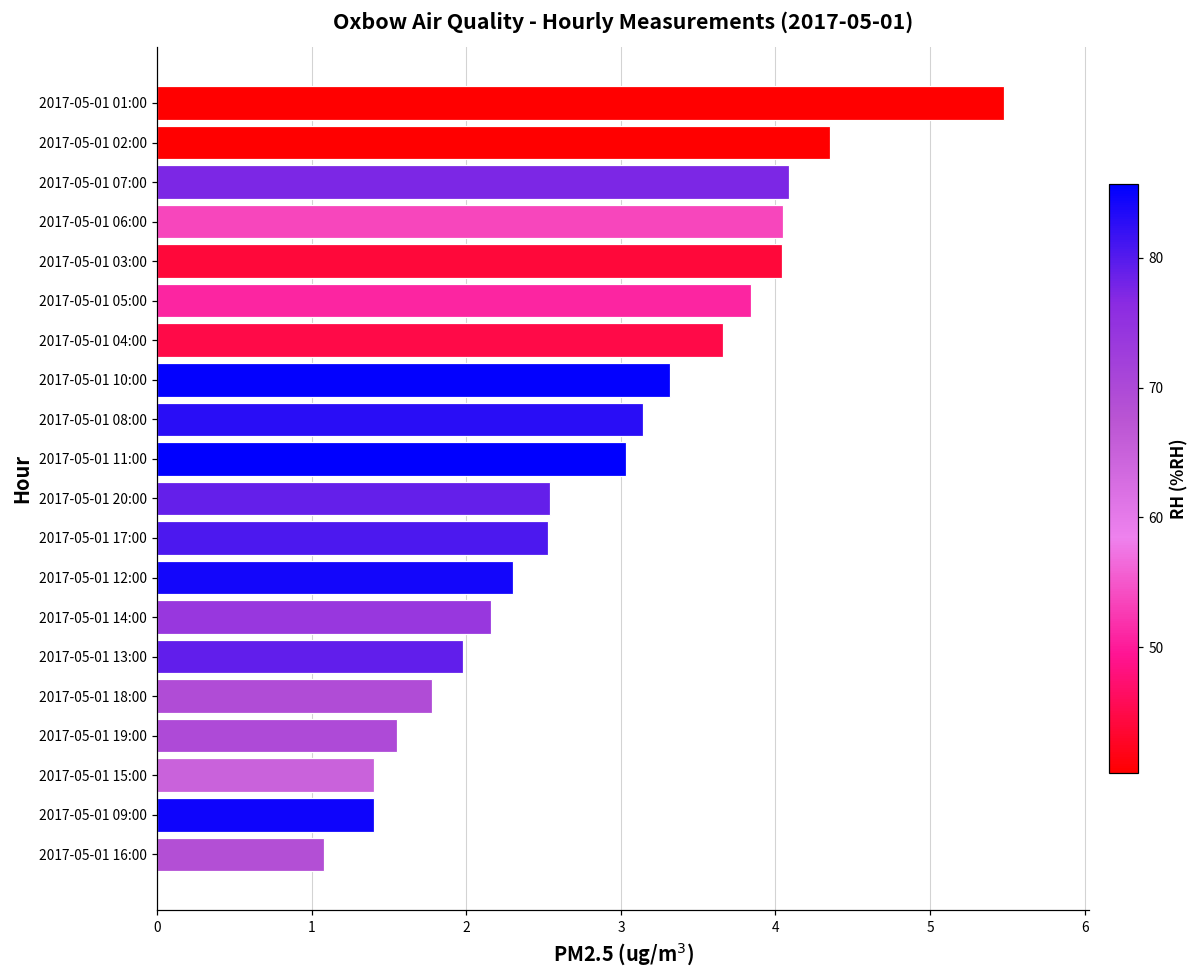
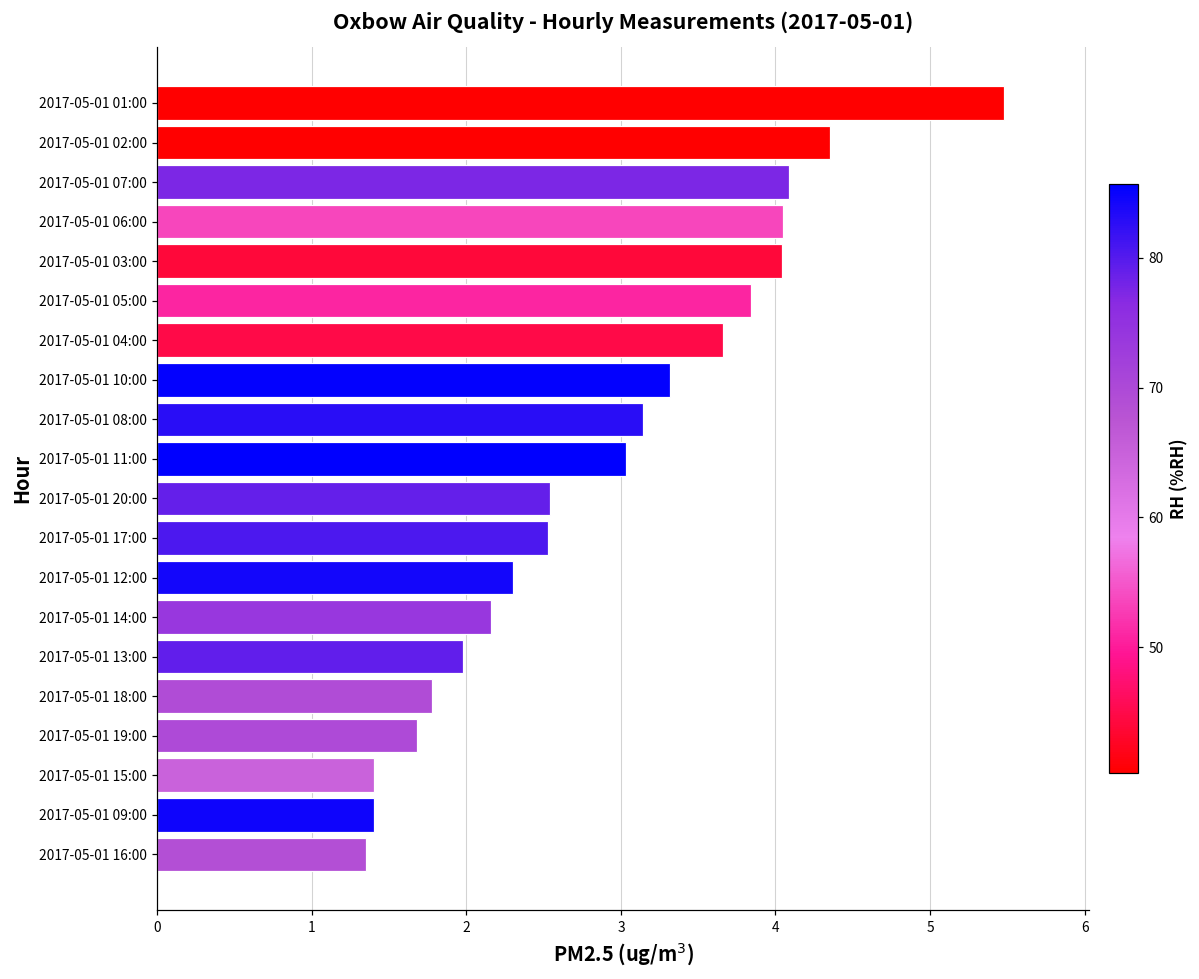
  {
    "2017-05-01 01:00": 5.48,
    "2017-05-01 02:00": 4.35,
    "2017-05-01 07:00": 4.09,
    "2017-05-01 06:00": 4.05,
    "2017-05-01 03:00": 4.04,
    "2017-05-01 05:00": 3.84,
    "2017-05-01 04:00": 3.66,
    "2017-05-01 10:00": 3.32,
    "2017-05-01 08:00": 3.14,
    "2017-05-01 11:00": 3.03,
    "2017-05-01 20:00": 2.54,
    "2017-05-01 17:00": 2.53,
    "2017-05-01 12:00": 2.30,
    "2017-05-01 14:00": 2.16,
    "2017-05-01 13:00": 1.98,
    "2017-05-01 18:00": 1.78,
-   "2017-05-01 19:00": 1.55,
+   "2017-05-01 19:00": 1.68,
    "2017-05-01 15:00": 1.40,
    "2017-05-01 09:00": 1.40,
-   "2017-05-01 16:00": 1.08
+   "2017-05-01 16:00": 1.35
  }
